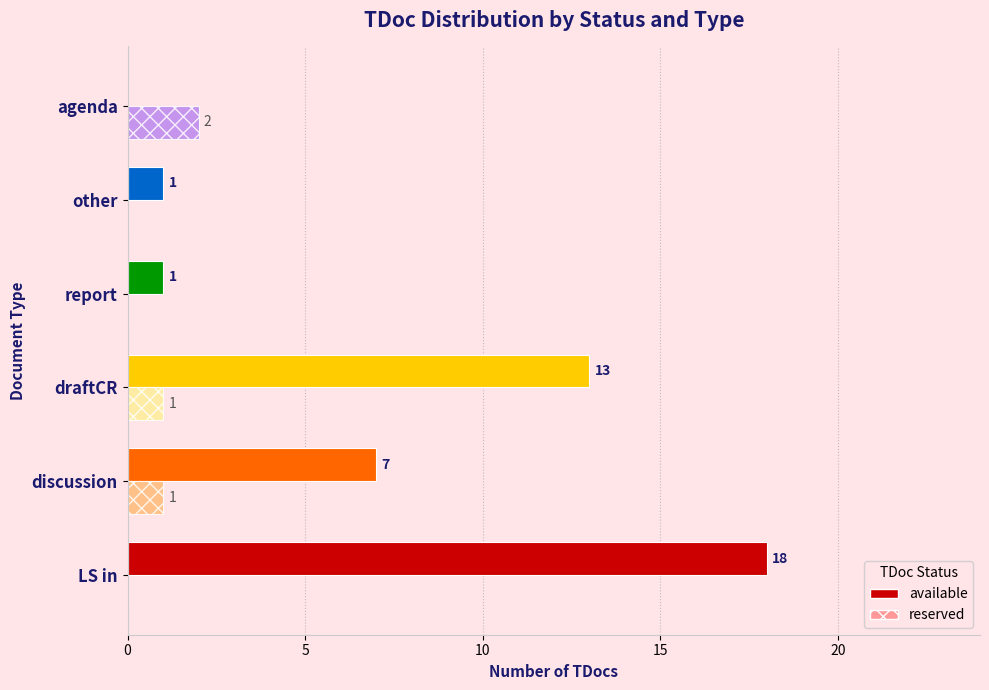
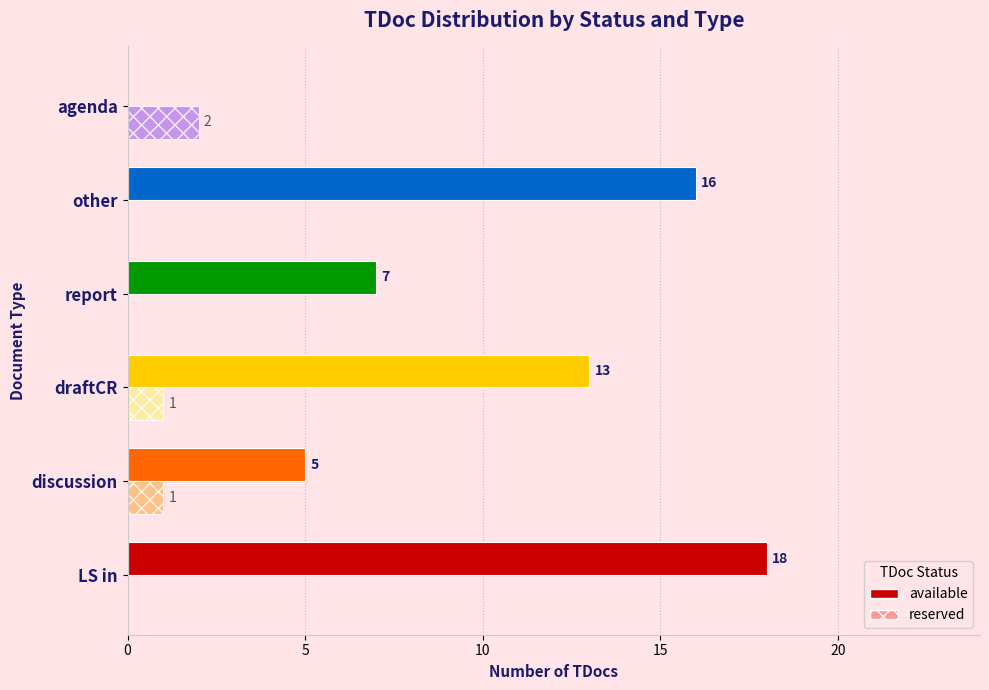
  {
    "available": {
-     "other": 1,
-     "report": 1,
+     "other": 16,
+     "report": 7,
      "draftCR": 13,
-     "discussion": 7,
+     "discussion": 5,
      "LS in": 18
    },
    "reserved": {
      "agenda": 2,
      "draftCR": 1,
      "discussion": 1
    }
  }
